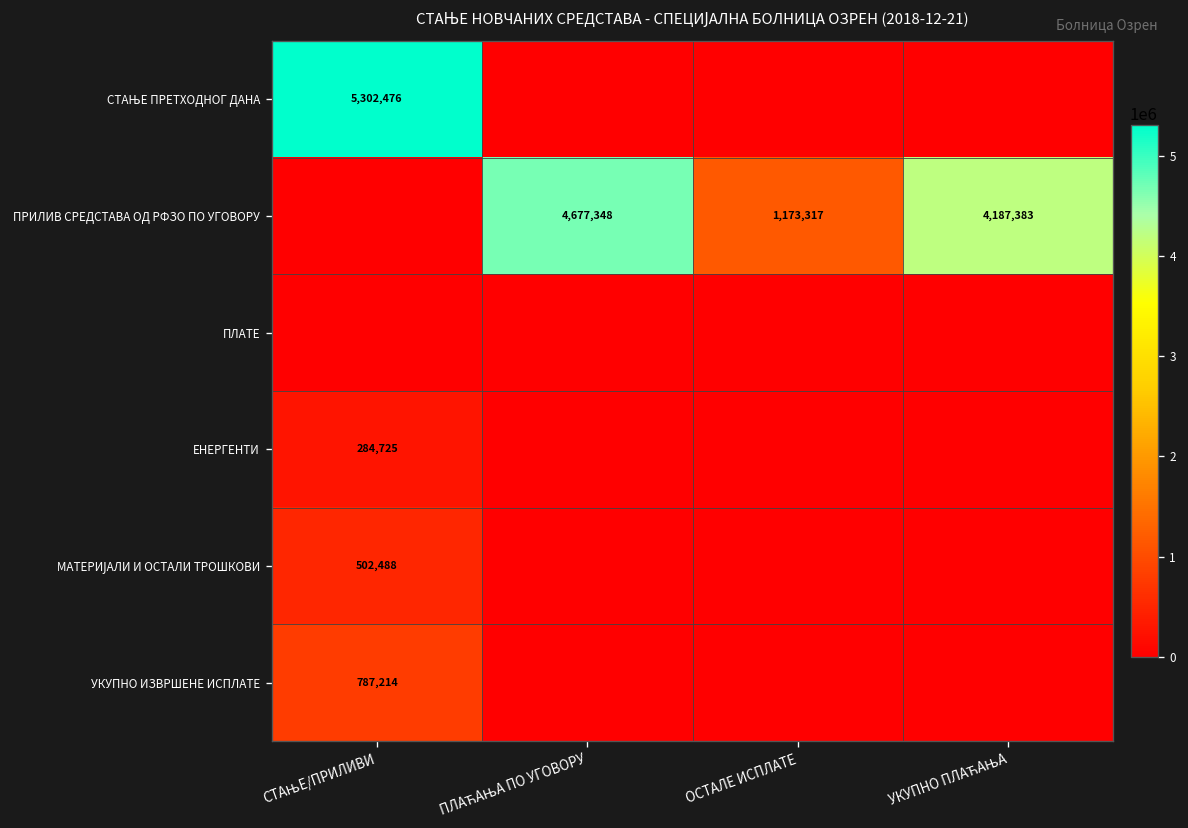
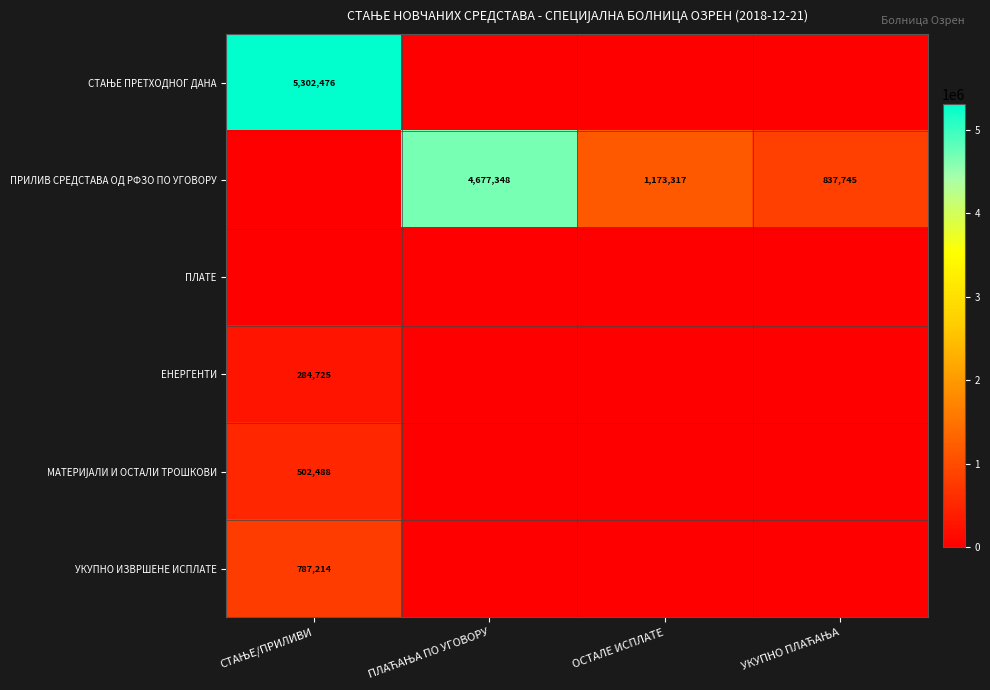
  {
    "СТАЊЕ ПРЕТХОДНОГ ДАНА": {
      "СТАЊЕ/ПРИЛИВИ": "5,302,476"
    },
    "ПРИЛИВ СРЕДСТАВА ОД РФЗО ПО УГОВОРУ": {
      "ПЛАЋАЊА ПО УГОВОРУ": "4,677,348",
      "ОСТАЛЕ ИСПЛАТЕ": "1,173,317",
-     "УКУПНО ПЛАЋАЊА": "4,187,383"
+     "УКУПНО ПЛАЋАЊА": "837,745"
    },
    "ЕНЕРГЕНТИ": {
      "СТАЊЕ/ПРИЛИВИ": "284,725"
    },
    "МАТЕРИЈАЛИ И ОСТАЛИ ТРОШКОВИ": {
      "СТАЊЕ/ПРИЛИВИ": "502,488"
    },
    "УКУПНО ИЗВРШЕНЕ ИСПЛАТЕ": {
      "СТАЊЕ/ПРИЛИВИ": "787,214"
    }
  }
